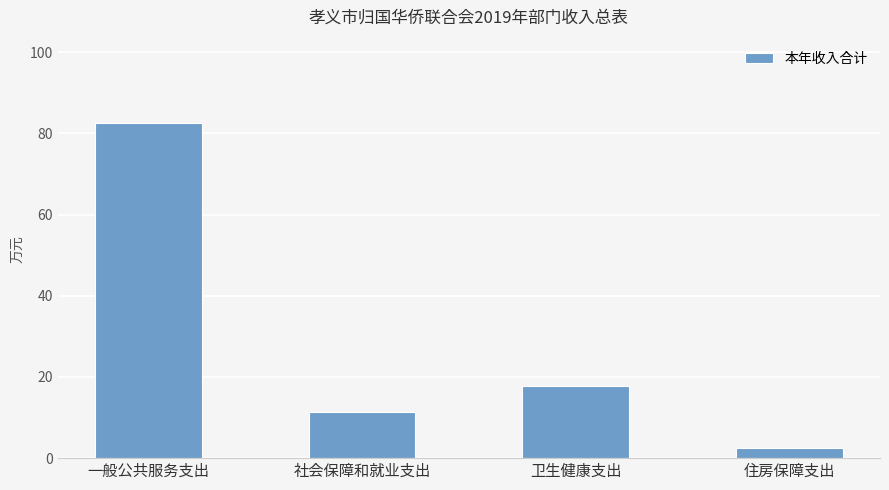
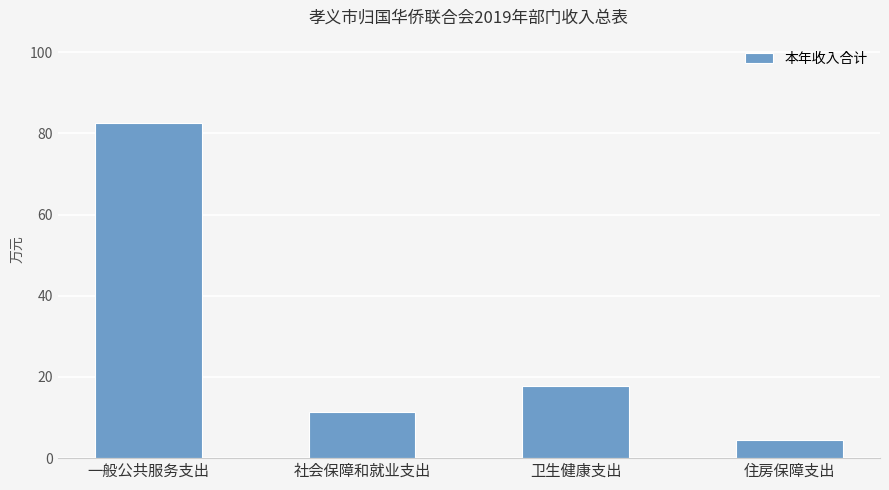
  {
    "一般公共服务支出": 82,
    "社会保障和就业支出": 11,
    "卫生健康支出": 18,
-   "住房保障支出": 2
+   "住房保障支出": 5
  }
